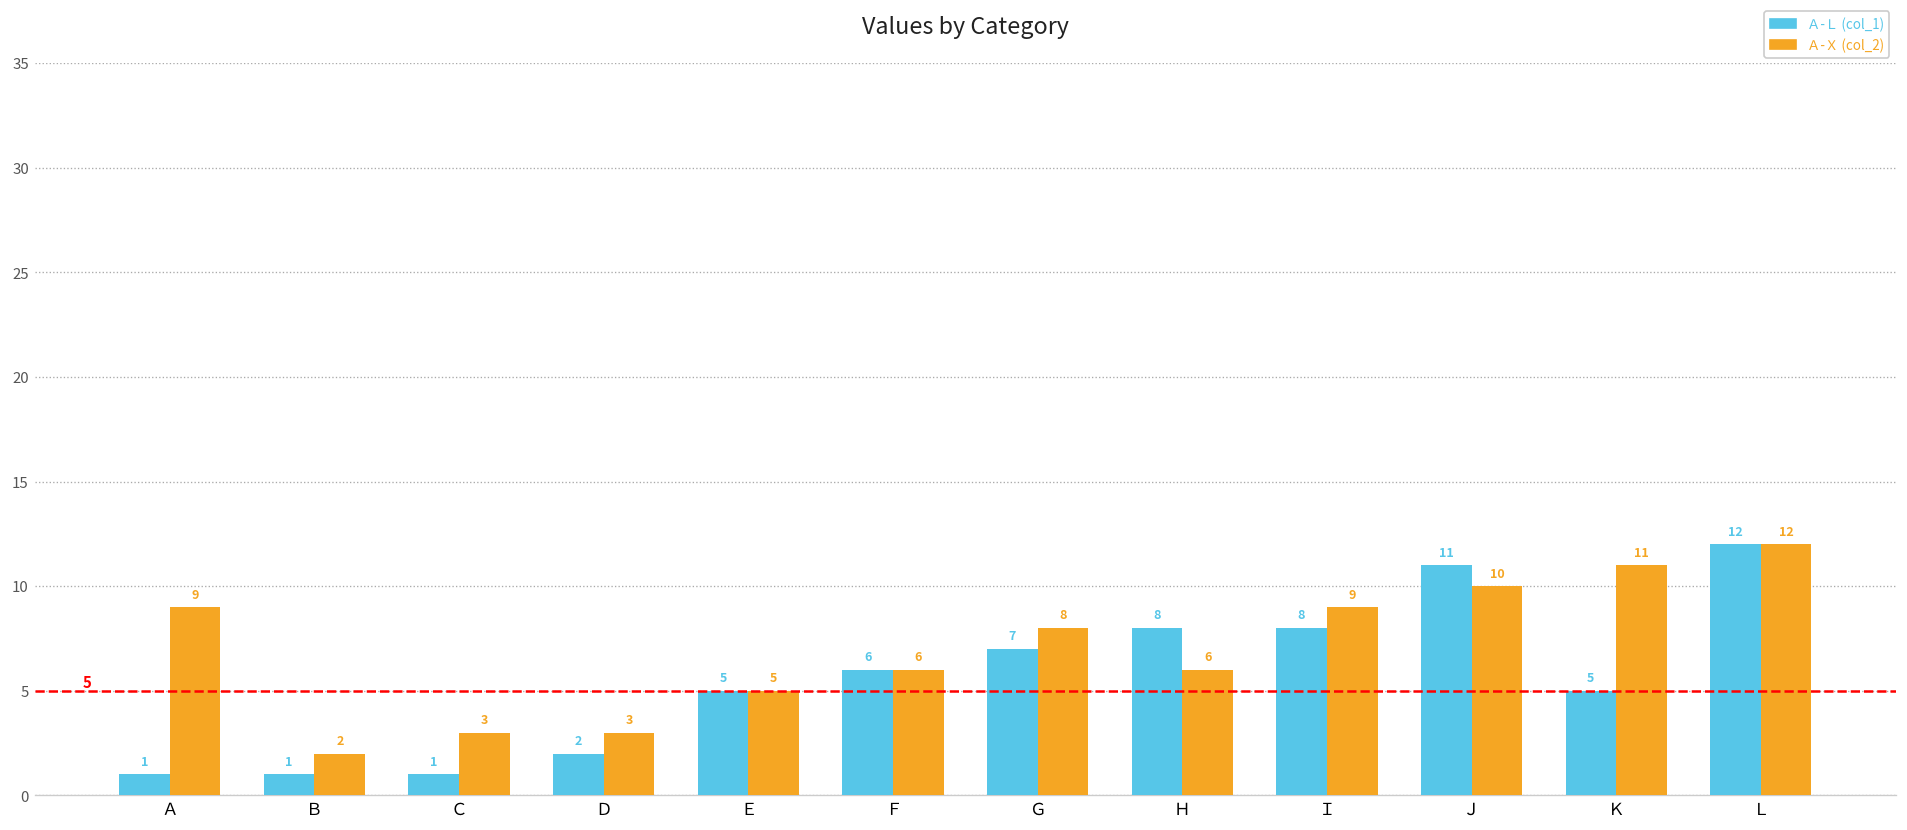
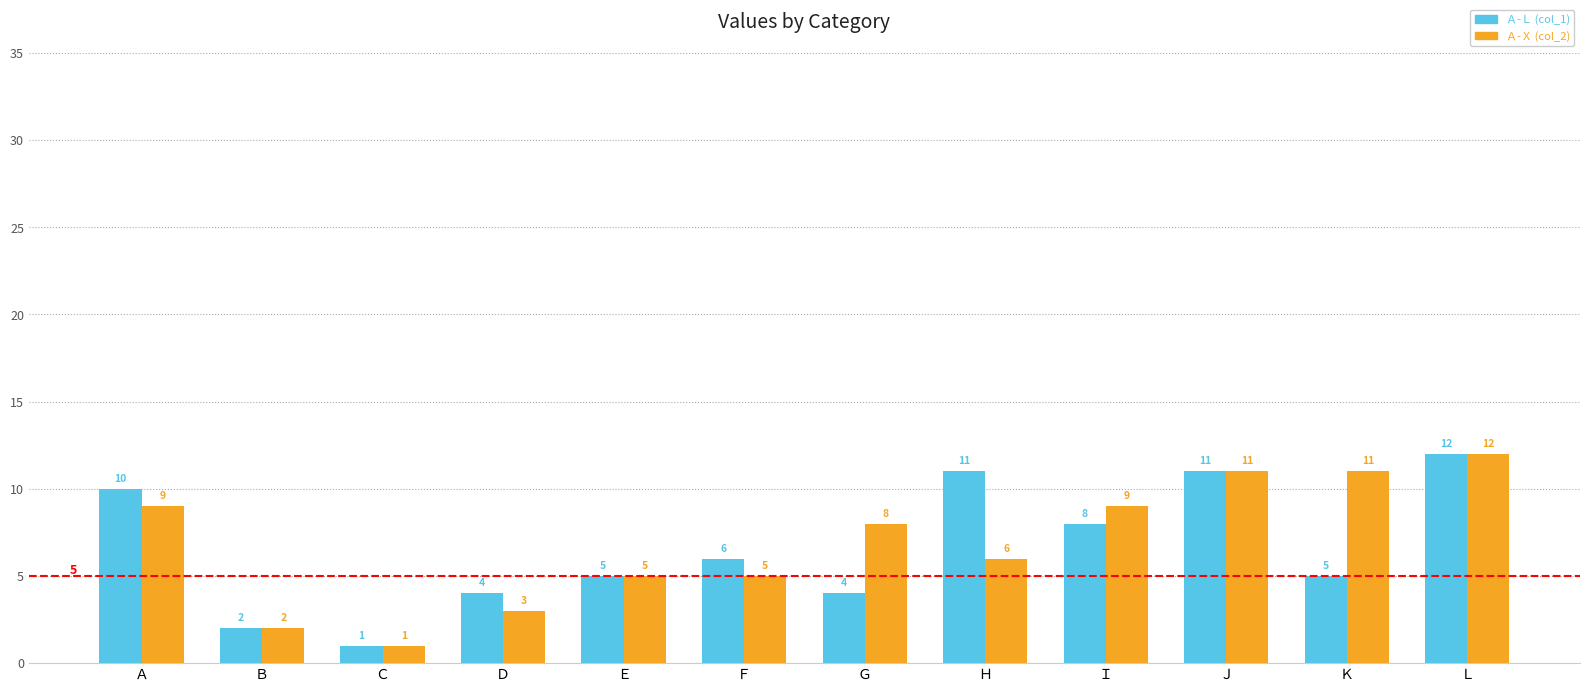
  {
    "Ａ-Ｌ (col_1)": {
-     "Ａ": 1,
-     "Ｂ": 1,
+     "Ａ": 10,
+     "Ｂ": 2,
      "Ｃ": 1,
-     "Ｄ": 2,
+     "Ｄ": 4,
      "Ｅ": 5,
      "Ｆ": 6,
-     "Ｇ": 7,
-     "Ｈ": 8,
+     "Ｇ": 4,
+     "Ｈ": 11,
      "Ｉ": 8,
      "Ｊ": 11,
      "Ｋ": 5,
      "Ｌ": 12
    },
    "Ａ-Ｘ (col_2)": {
      "Ａ": 9,
      "Ｂ": 2,
-     "Ｃ": 3,
+     "Ｃ": 1,
      "Ｄ": 3,
      "Ｅ": 5,
-     "Ｆ": 6,
+     "Ｆ": 5,
      "Ｇ": 8,
      "Ｈ": 6,
      "Ｉ": 9,
-     "Ｊ": 10,
+     "Ｊ": 11,
      "Ｋ": 11,
      "Ｌ": 12
    }
  }
